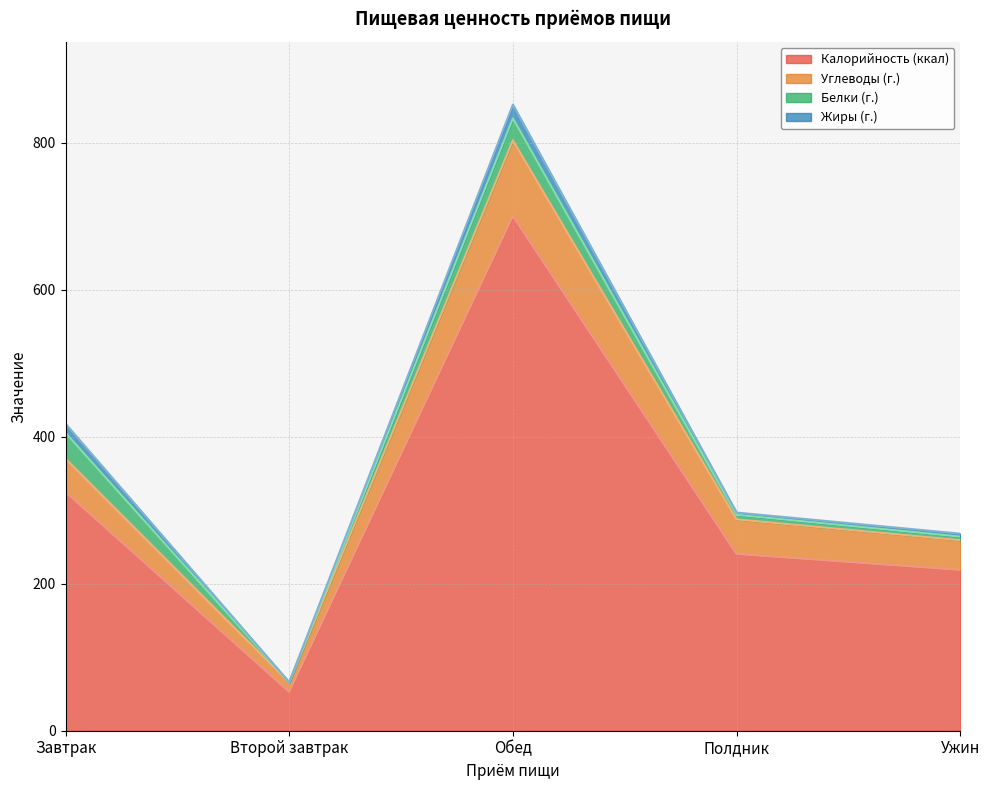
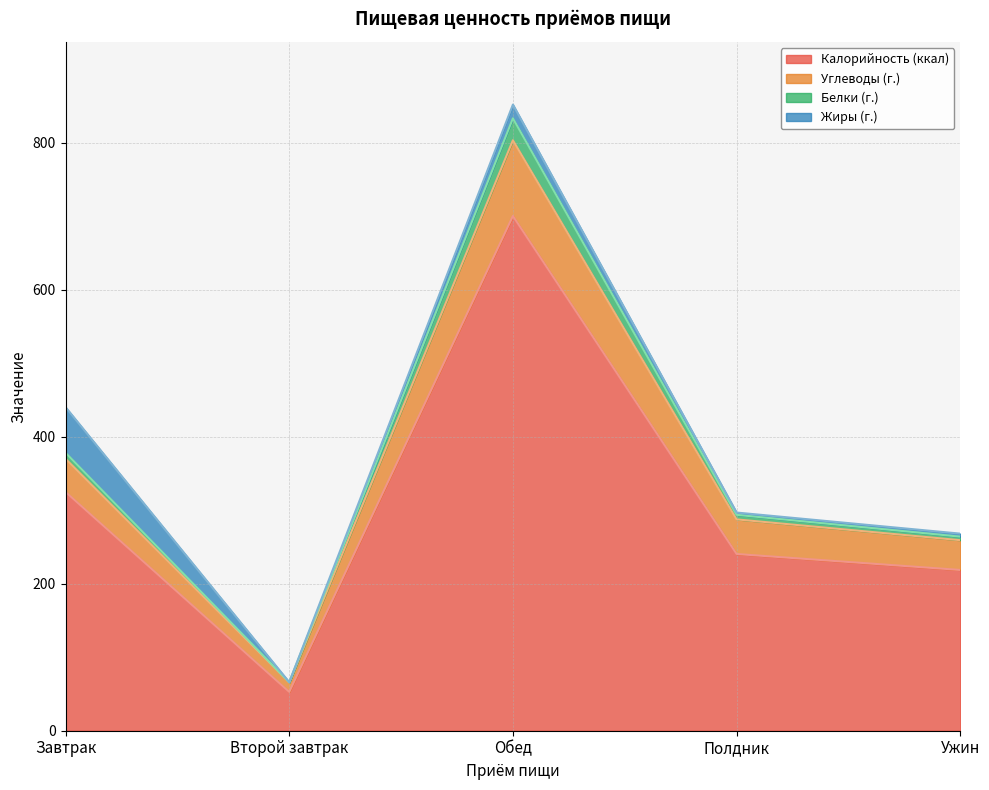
  {
    "Белки (г.)": {
-     "Завтрак": 40,
+     "Завтрак": 10,
      "Обед": 30,
      "Ужин": 0
    },
    "Жиры (г.)": {
-     "Завтрак": 10,
+     "Завтрак": 60,
      "Обед": 20,
      "Ужин": 0
    }
  }
